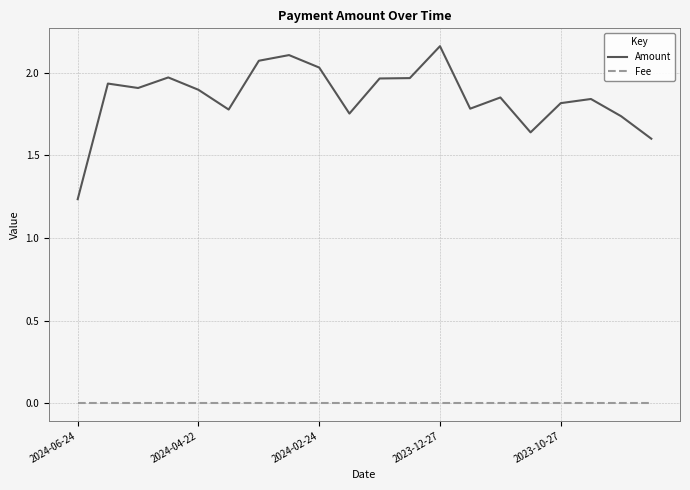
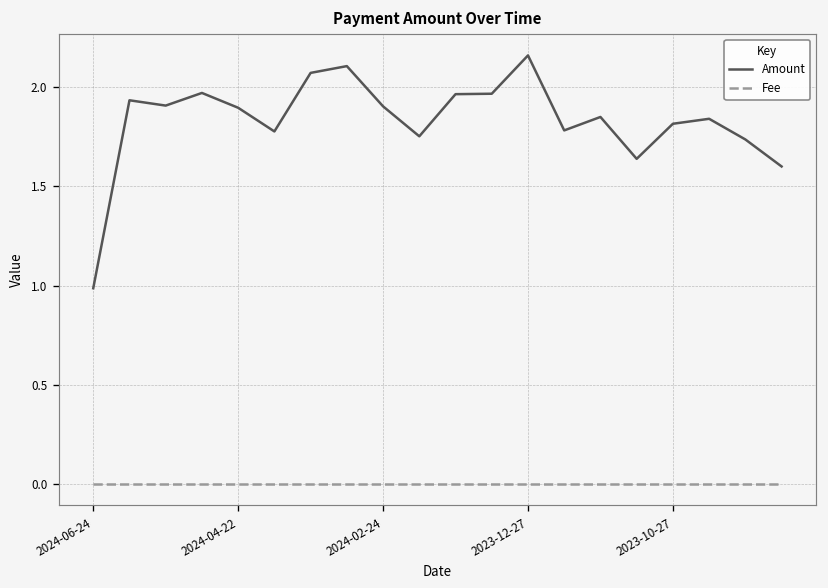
  {
    "Amount": {
-     "2024-06-24": 1.23,
+     "2024-06-24": 0.99,
      "2024-04-22": 1.90,
-     "2024-02-24": 2.03,
+     "2024-02-24": 1.90,
      "2023-12-27": 2.16,
      "2023-10-27": 1.82
    },
    "Fee": {
      "2024-06-24": 0.00,
      "2024-04-22": 0.00,
      "2024-02-24": 0.00,
      "2023-12-27": 0.00,
      "2023-10-27": 0.00
    }
  }
